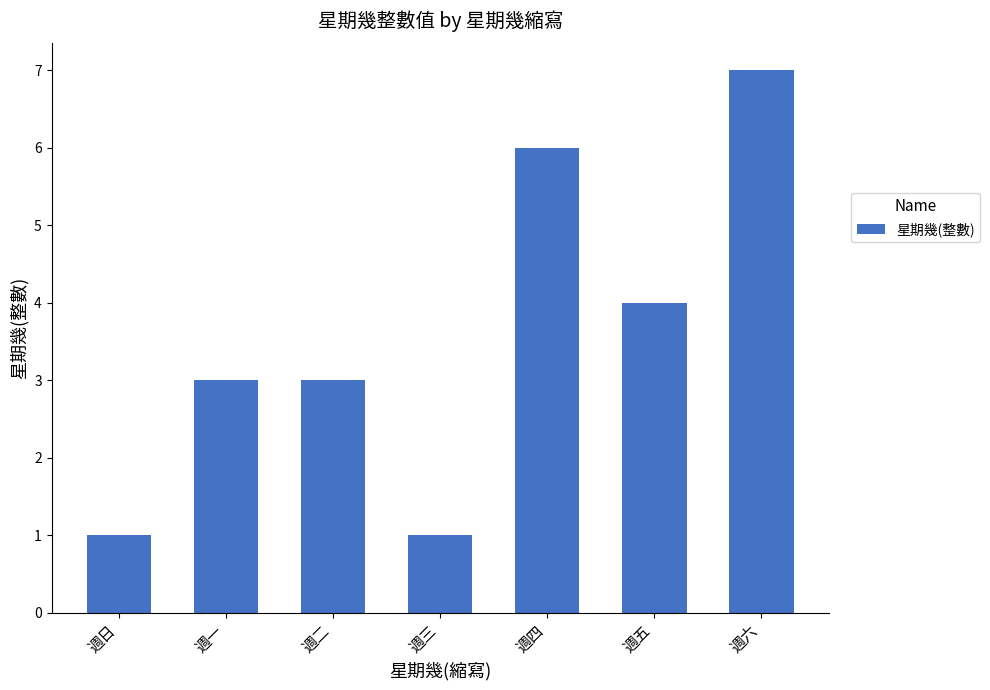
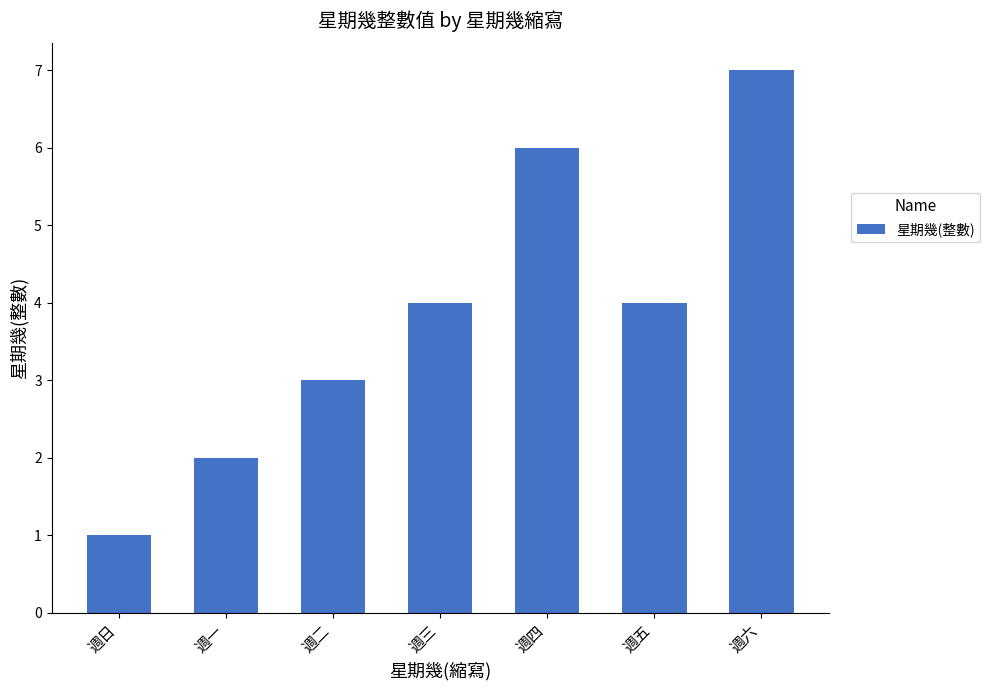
  {
    "週日": 1,
-   "週一": 3,
+   "週一": 2,
    "週二": 3,
-   "週三": 1,
+   "週三": 4,
    "週四": 6,
    "週五": 4,
    "週六": 7
  }
